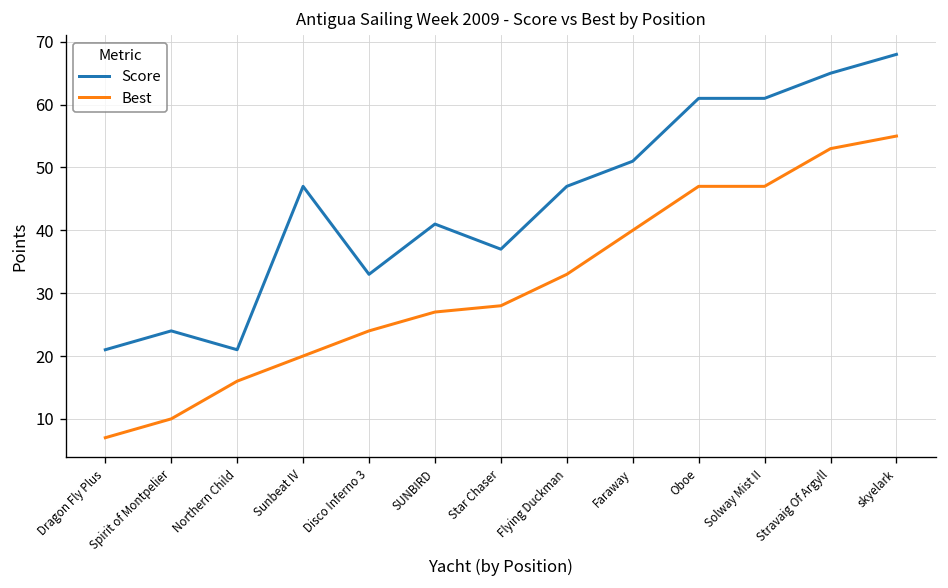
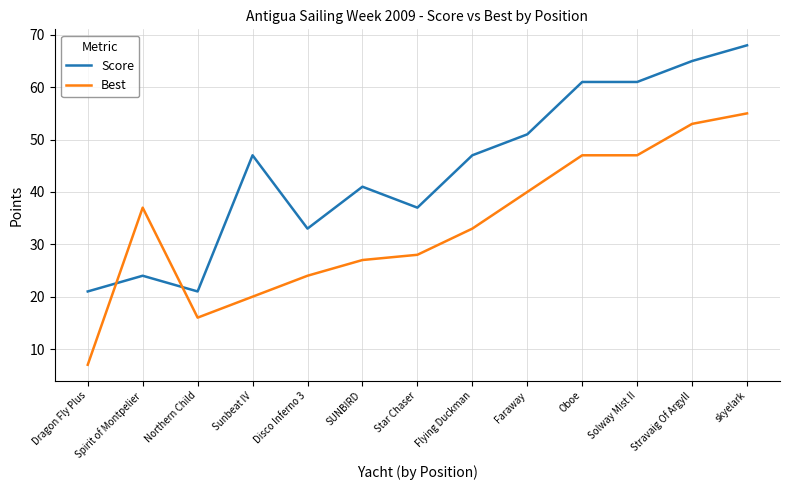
  {
    "Score": {
      "Dragon Fly Plus": 21,
      "Spirit of Montpelier": 24,
      "Northern Child": 21,
      "Sunbeat IV": 47,
      "Disco Inferno 3": 33,
      "SUNBIRD": 41,
      "Star Chaser": 37,
      "Flying Duckman": 47,
      "Faraway": 51,
      "Oboe": 61,
      "Solway Mist II": 61,
      "Stravaig Of Argyll": 65,
      "skyelark": 68
    },
    "Best": {
      "Dragon Fly Plus": 7,
-     "Spirit of Montpelier": 10,
+     "Spirit of Montpelier": 37,
      "Northern Child": 16,
      "Sunbeat IV": 20,
      "Disco Inferno 3": 24,
      "SUNBIRD": 27,
      "Star Chaser": 28,
      "Flying Duckman": 33,
      "Faraway": 40,
      "Oboe": 47,
      "Solway Mist II": 47,
      "Stravaig Of Argyll": 53,
      "skyelark": 55
    }
  }
